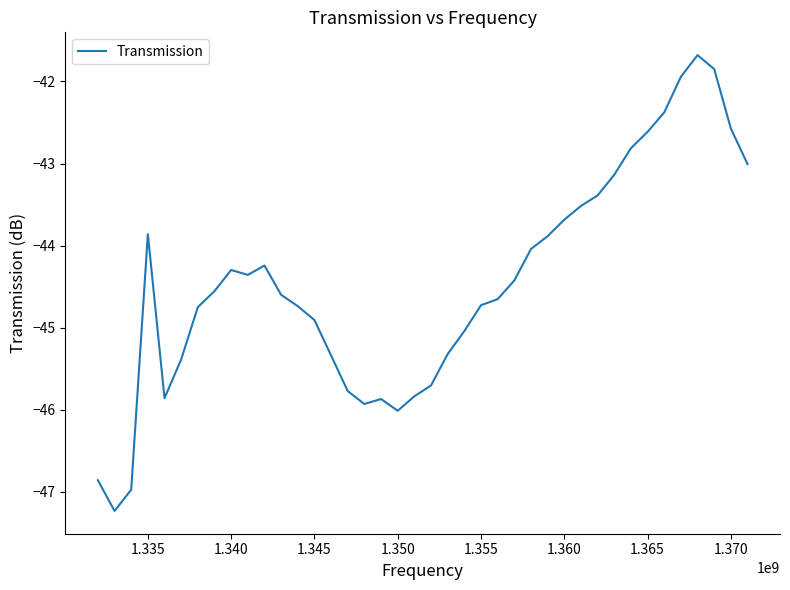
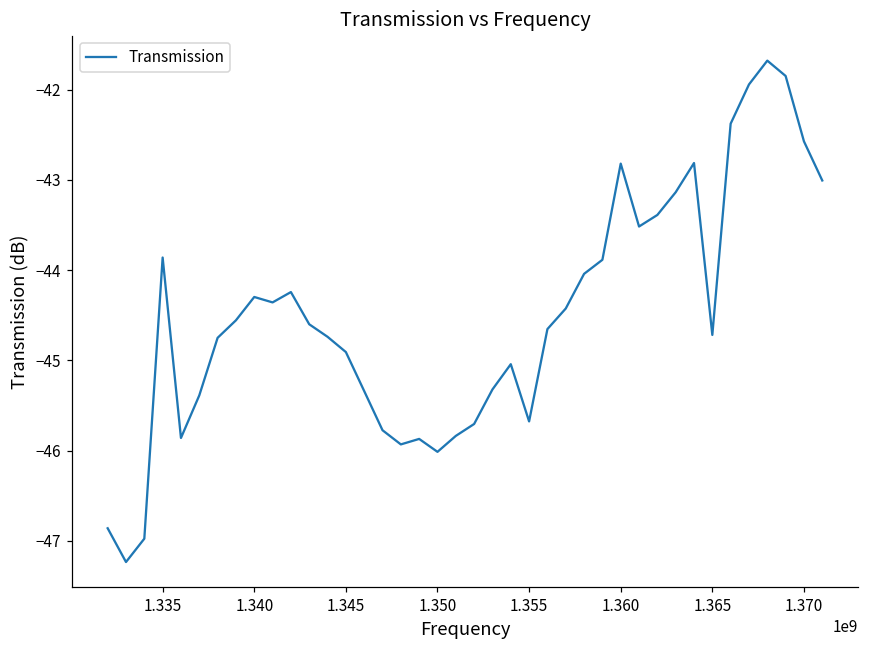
  {
    "1.335": -43.9,
    "1.340": -44.3,
    "1.345": -44.9,
    "1.350": -46.0,
-   "1.355": -44.7,
-   "1.360": -43.7,
-   "1.365": -42.6,
+   "1.355": -45.7,
+   "1.360": -42.8,
+   "1.365": -44.7,
    "1.370": -42.6
  }
